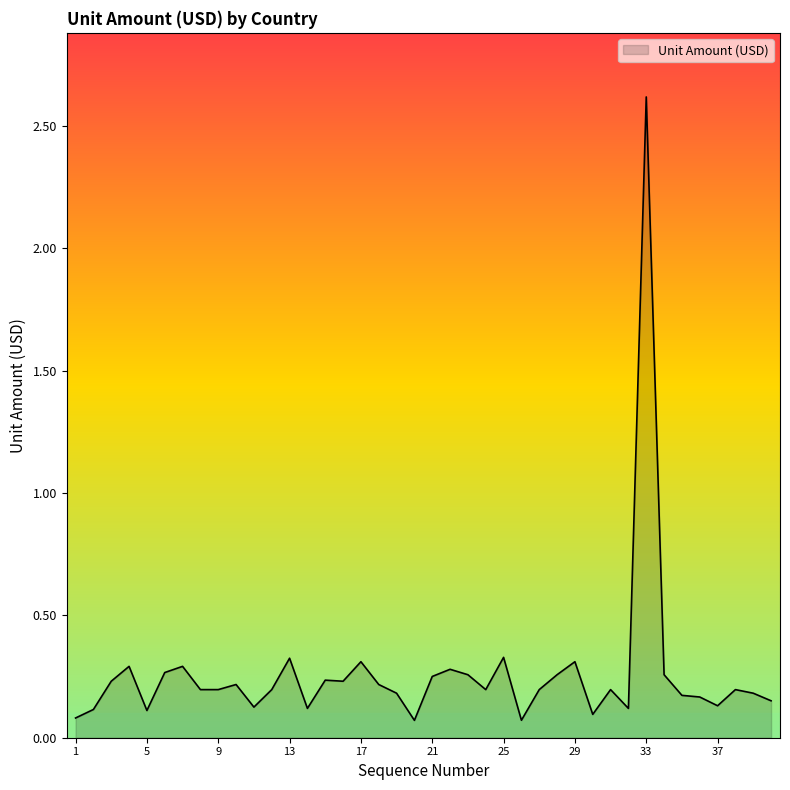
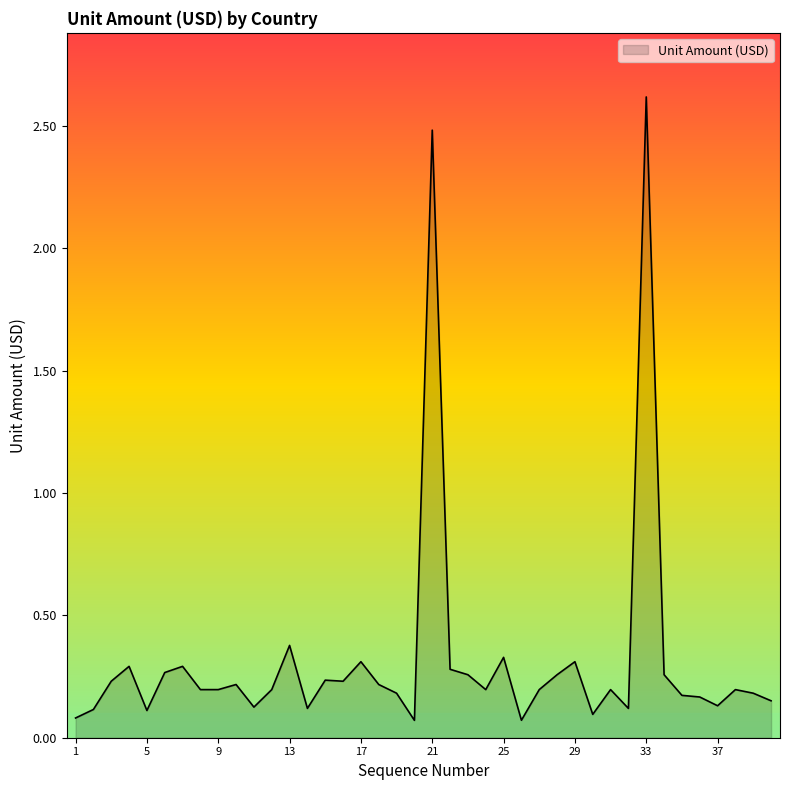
  {
    "5": 0.11,
    "9": 0.20,
-   "13": 0.32,
+   "13": 0.38,
    "17": 0.31,
-   "21": 0.25,
+   "21": 2.48,
    "25": 0.33,
    "29": 0.31,
    "33": 2.62,
    "37": 0.13
  }
